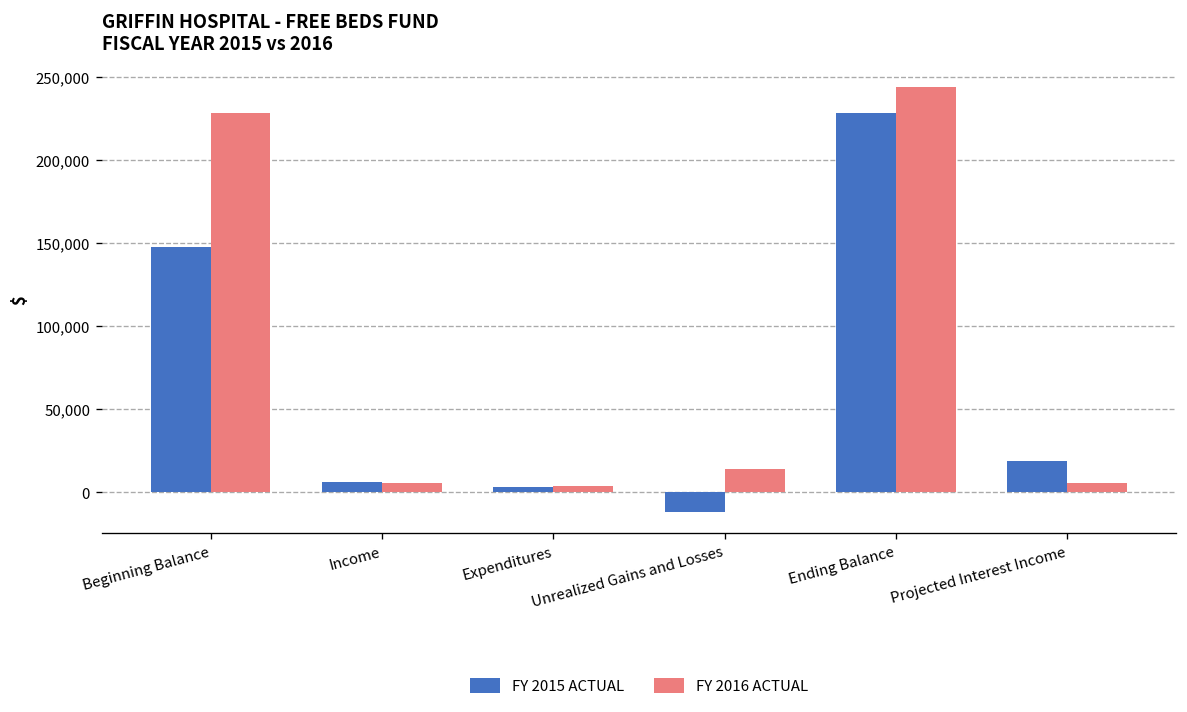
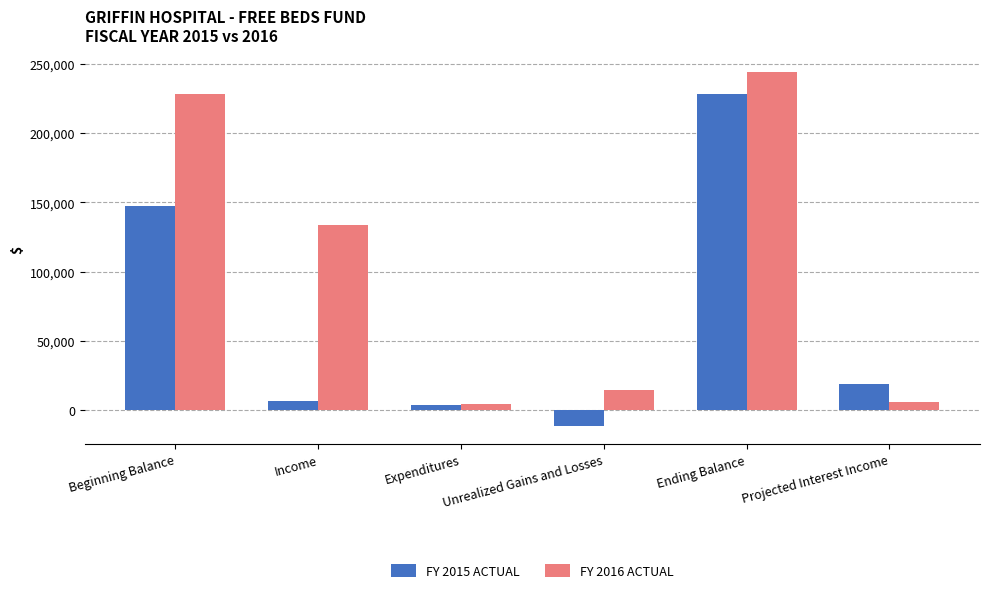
  {
    "FY 2015 ACTUAL": {
      "Beginning Balance": "148,000",
      "Income": "6,000",
      "Expenditures": "3,000",
      "Unrealized Gains and Losses": "-12,000",
      "Ending Balance": "228,000",
      "Projected Interest Income": "19,000"
    },
    "FY 2016 ACTUAL": {
      "Beginning Balance": "228,000",
-     "Income": "6,000",
+     "Income": "134,000",
      "Expenditures": "4,000",
      "Unrealized Gains and Losses": "14,000",
      "Ending Balance": "244,000",
      "Projected Interest Income": "6,000"
    }
  }
